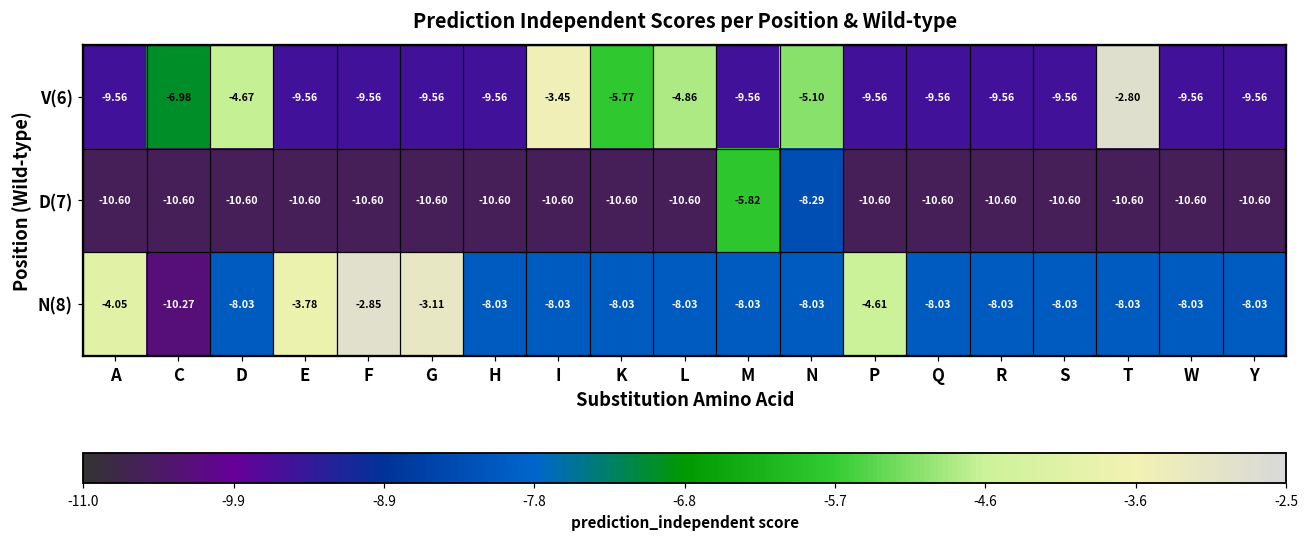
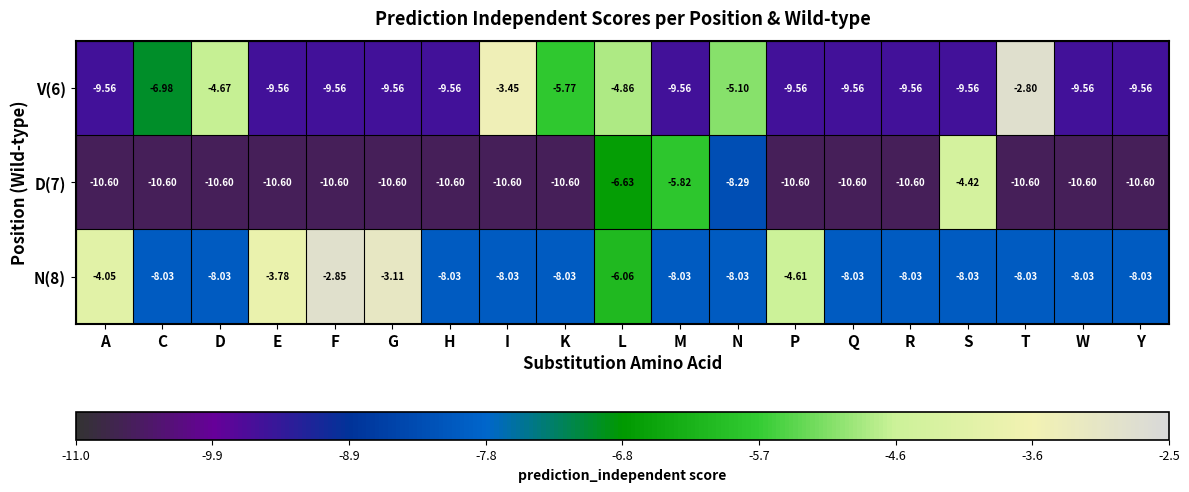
  {
    "V(6)": {
      "A": -9.56,
      "C": -6.98,
      "D": -4.67,
      "E": -9.56,
      "F": -9.56,
      "G": -9.56,
      "H": -9.56,
      "I": -3.45,
      "K": -5.77,
      "L": -4.86,
      "M": -9.56,
      "N": -5.10,
      "P": -9.56,
      "Q": -9.56,
      "R": -9.56,
      "S": -9.56,
      "T": -2.80,
      "W": -9.56,
      "Y": -9.56
    },
    "D(7)": {
      "A": -10.60,
      "C": -10.60,
      "D": -10.60,
      "E": -10.60,
      "F": -10.60,
      "G": -10.60,
      "H": -10.60,
      "I": -10.60,
      "K": -10.60,
-     "L": -10.60,
+     "L": -6.63,
      "M": -5.82,
      "N": -8.29,
      "P": -10.60,
      "Q": -10.60,
      "R": -10.60,
-     "S": -10.60,
+     "S": -4.42,
      "T": -10.60,
      "W": -10.60,
      "Y": -10.60
    },
    "N(8)": {
      "A": -4.05,
-     "C": -10.27,
+     "C": -8.03,
      "D": -8.03,
      "E": -3.78,
      "F": -2.85,
      "G": -3.11,
      "H": -8.03,
      "I": -8.03,
      "K": -8.03,
-     "L": -8.03,
+     "L": -6.06,
      "M": -8.03,
      "N": -8.03,
      "P": -4.61,
      "Q": -8.03,
      "R": -8.03,
      "S": -8.03,
      "T": -8.03,
      "W": -8.03,
      "Y": -8.03
    }
  }
